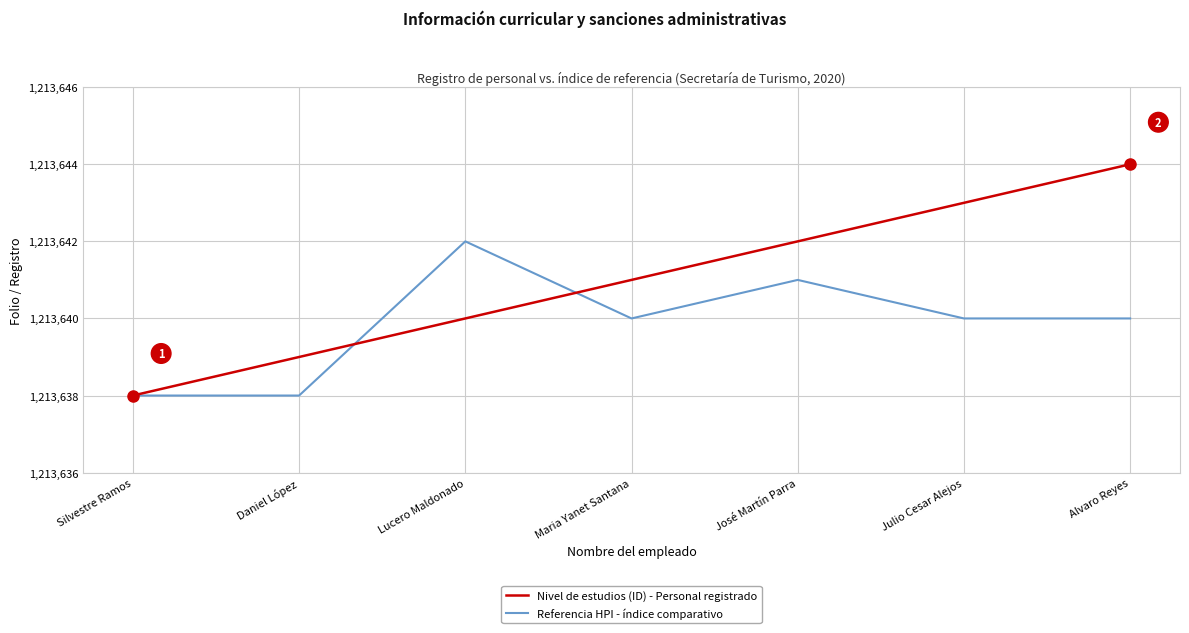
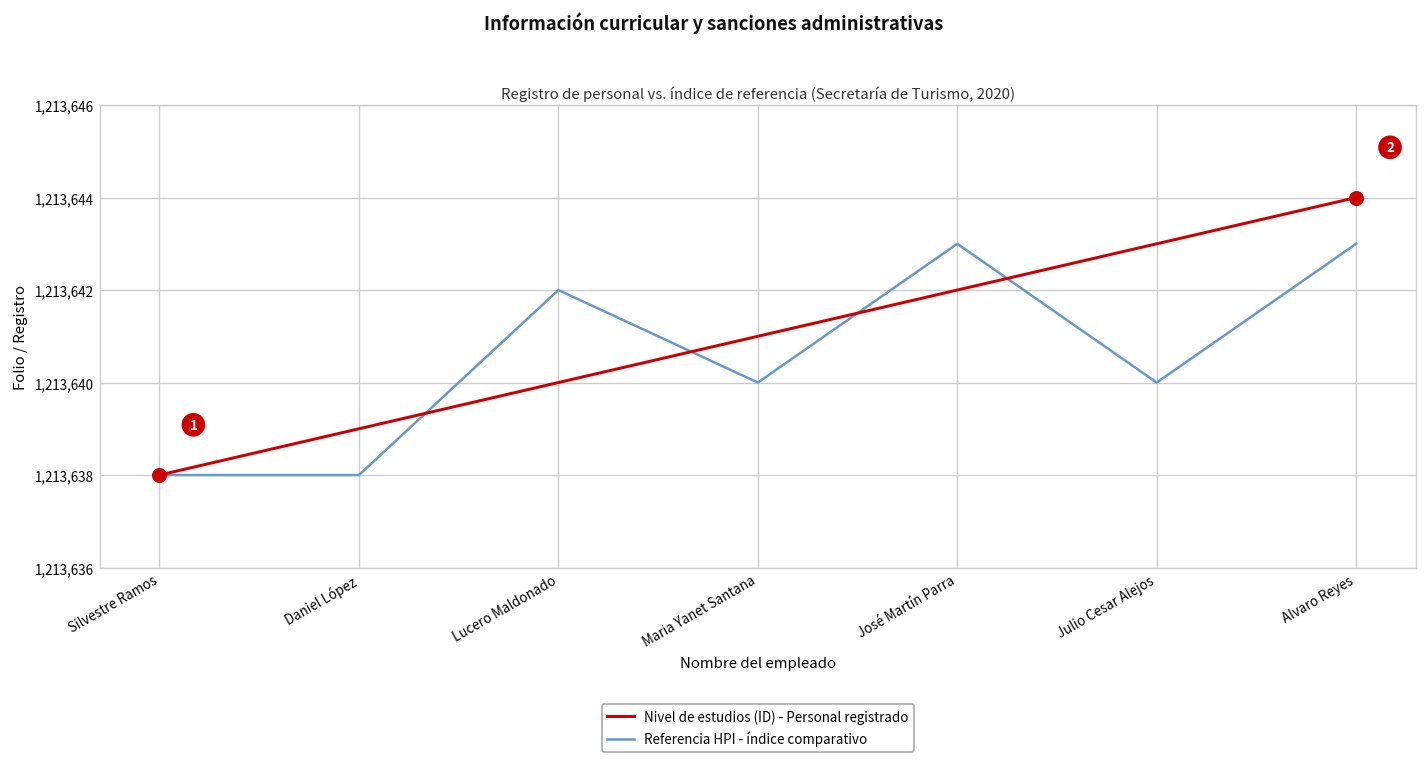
  {
    "Referencia HPI - índice comparativo": {
      "Daniel López": "1,213,638",
      "Lucero Maldonado": "1,213,642",
      "Maria Yanet Santana": "1,213,640",
-     "José Martín Parra": "1,213,641",
+     "José Martín Parra": "1,213,643",
      "Julio Cesar Alejos": "1,213,640",
-     "Alvaro Reyes": "1,213,640"
+     "Alvaro Reyes": "1,213,643"
    }
  }
